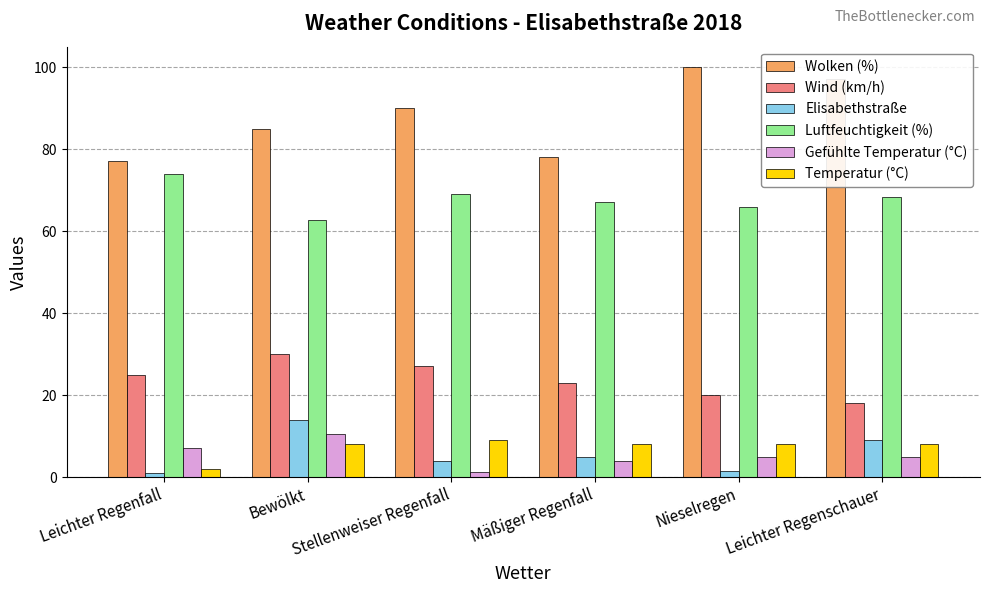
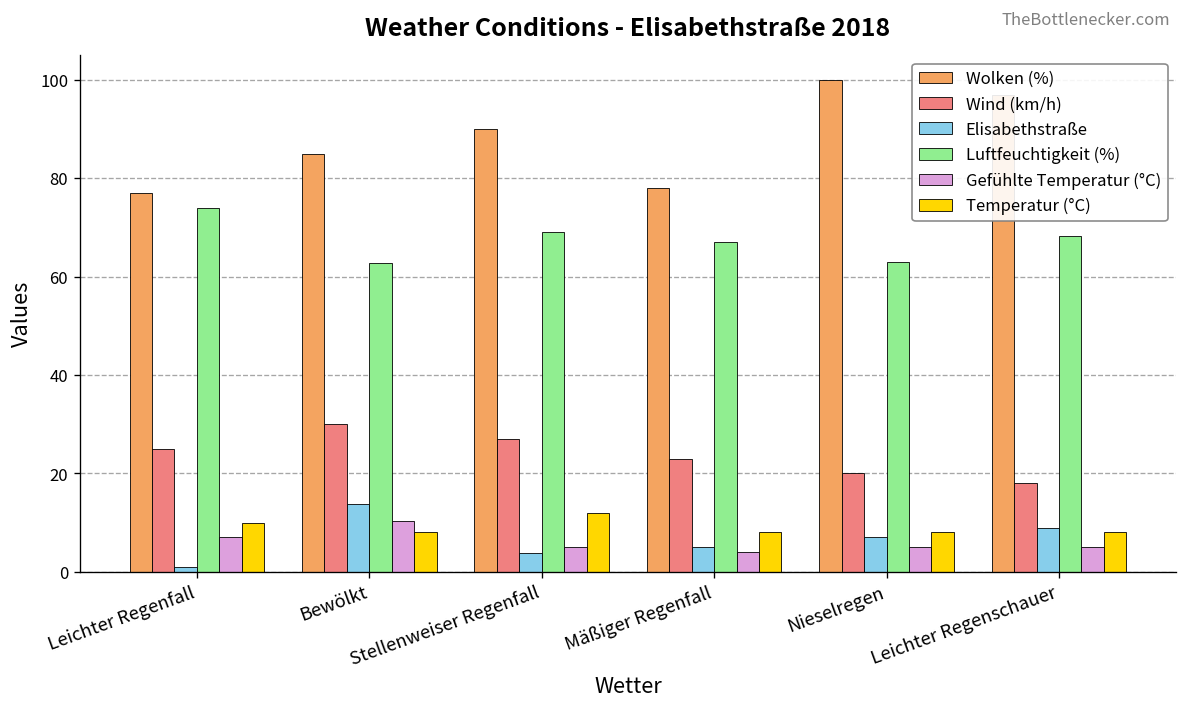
  {
    "Elisabethstraße": {
      "Leichter Regenfall": 1,
      "Bewölkt": 14,
      "Stellenweiser Regenfall": 4,
      "Mäßiger Regenfall": 5,
-     "Nieselregen": 1,
+     "Nieselregen": 7,
      "Leichter Regenschauer": 9
    },
    "Luftfeuchtigkeit (%)": {
      "Leichter Regenfall": 74,
      "Bewölkt": 63,
      "Stellenweiser Regenfall": 69,
      "Mäßiger Regenfall": 67,
-     "Nieselregen": 66,
+     "Nieselregen": 63,
      "Leichter Regenschauer": 68
    },
    "Gefühlte Temperatur (°C)": {
      "Leichter Regenfall": 7,
      "Bewölkt": 10,
-     "Stellenweiser Regenfall": 1,
+     "Stellenweiser Regenfall": 5,
      "Mäßiger Regenfall": 4,
      "Nieselregen": 5,
      "Leichter Regenschauer": 5
    },
    "Temperatur (°C)": {
-     "Leichter Regenfall": 2,
+     "Leichter Regenfall": 10,
      "Bewölkt": 8,
-     "Stellenweiser Regenfall": 9,
+     "Stellenweiser Regenfall": 12,
      "Mäßiger Regenfall": 8,
      "Nieselregen": 8,
      "Leichter Regenschauer": 8
    }
  }
